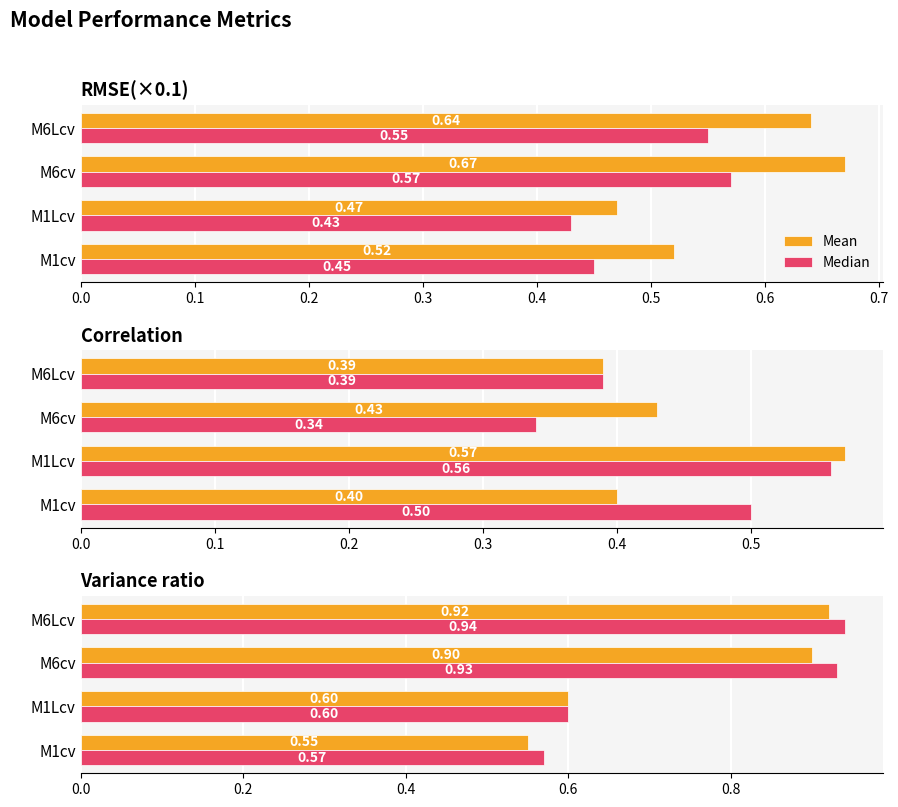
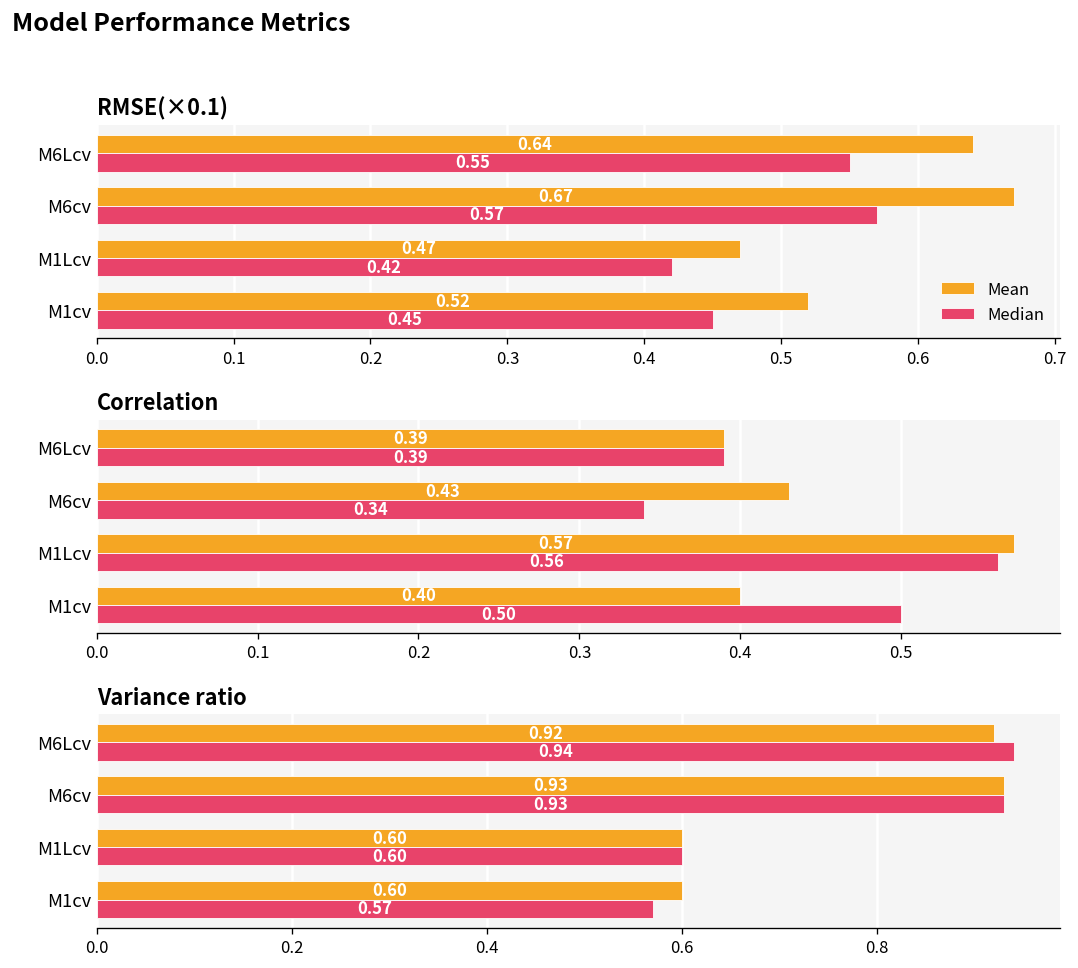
  {
    "RMSE(×0.1)": {
      "Mean": {
        "M6Lcv": 0.64,
        "M6cv": 0.67,
        "M1Lcv": 0.47,
        "M1cv": 0.52
      },
      "Median": {
        "M6Lcv": 0.55,
        "M6cv": 0.57,
-       "M1Lcv": 0.43,
+       "M1Lcv": 0.42,
        "M1cv": 0.45
      }
    },
    "Correlation": {
      "Mean": {
        "M6Lcv": 0.39,
        "M6cv": 0.43,
        "M1Lcv": 0.57,
        "M1cv": 0.40
      },
      "Median": {
        "M6Lcv": 0.39,
        "M6cv": 0.34,
        "M1Lcv": 0.56,
        "M1cv": 0.50
      }
    },
    "Variance ratio": {
      "Mean": {
        "M6Lcv": 0.92,
-       "M6cv": 0.90,
+       "M6cv": 0.93,
        "M1Lcv": 0.60,
-       "M1cv": 0.55
+       "M1cv": 0.60
      },
      "Median": {
        "M6Lcv": 0.94,
        "M6cv": 0.93,
        "M1Lcv": 0.60,
        "M1cv": 0.57
      }
    }
  }
